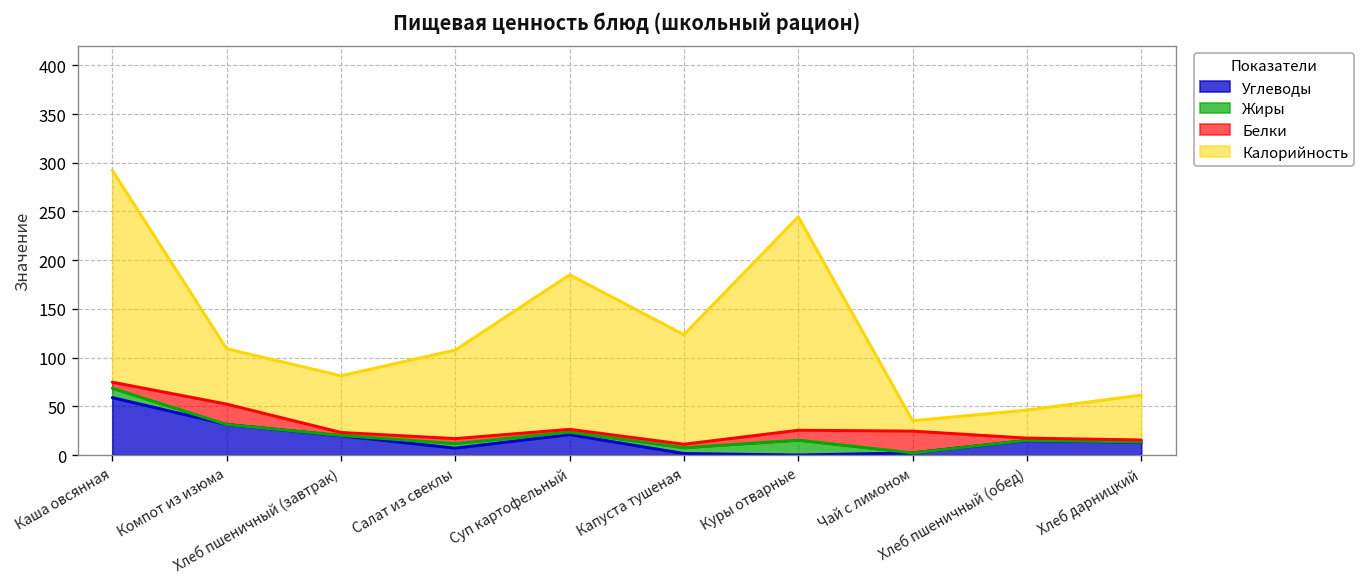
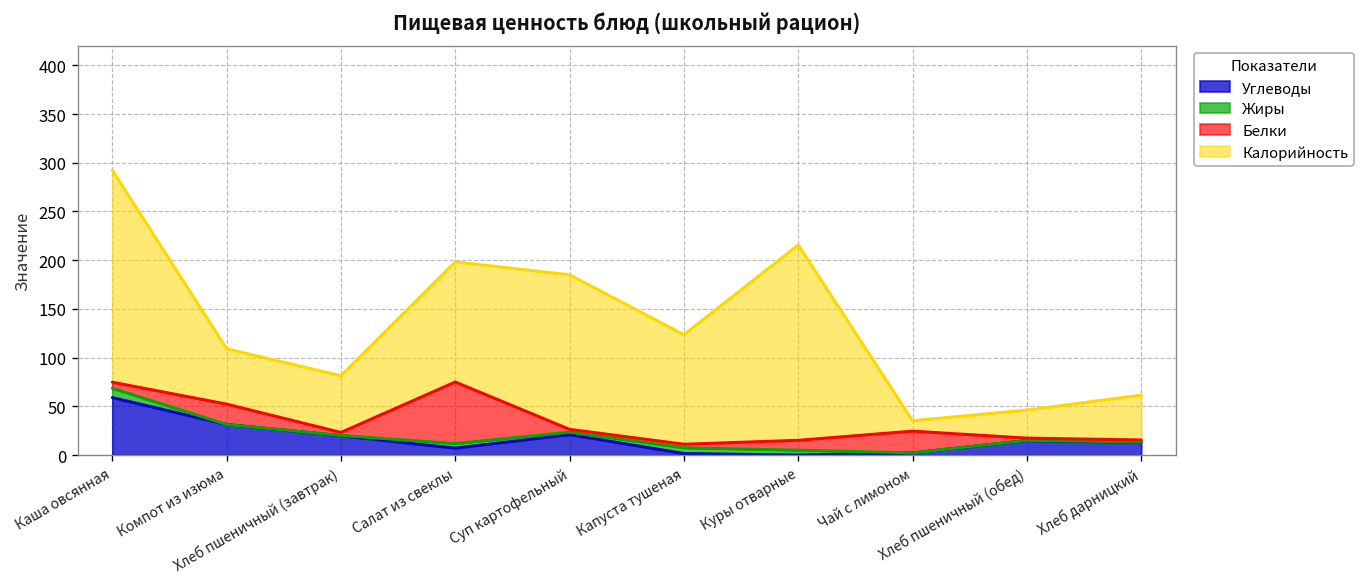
  {
    "Углеводы": {
      "Каша овсянная": 60,
      "Салат из свеклы": 10,
      "Капуста тушеная": 0,
      "Куры отварные": 0
    },
    "Жиры": {
      "Каша овсянная": 10,
      "Салат из свеклы": 0,
      "Капуста тушеная": 10,
-     "Куры отварные": 20
+     "Куры отварные": 10
    },
    "Белки": {
      "Каша овсянная": 10,
      "Компот из изюма": 20,
-     "Салат из свеклы": 10,
+     "Салат из свеклы": 60,
      "Капуста тушеная": 0,
      "Куры отварные": 10,
      "Чай с лимоном": 20
    },
    "Калорийность": {
      "Каша овсянная": 220,
      "Компот из изюма": 60,
      "Хлеб пшеничный (завтрак)": 60,
-     "Салат из свеклы": 90,
+     "Салат из свеклы": 120,
      "Суп картофельный": 160,
      "Капуста тушеная": 110,
-     "Куры отварные": 220,
+     "Куры отварные": 200,
      "Чай с лимоном": 10,
      "Хлеб пшеничный (обед)": 30,
      "Хлеб дарницкий": 50
    }
  }
